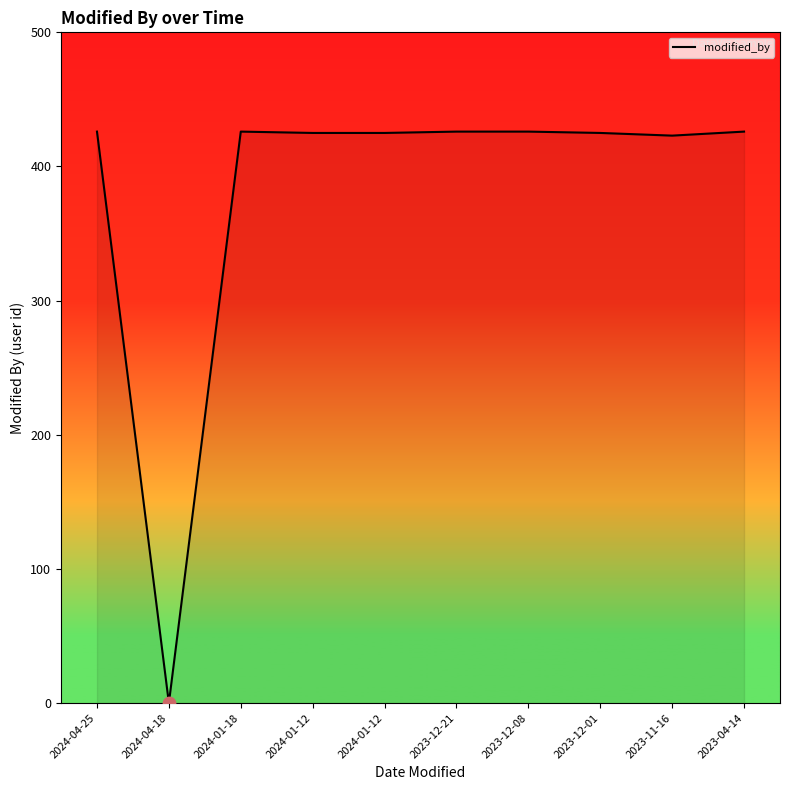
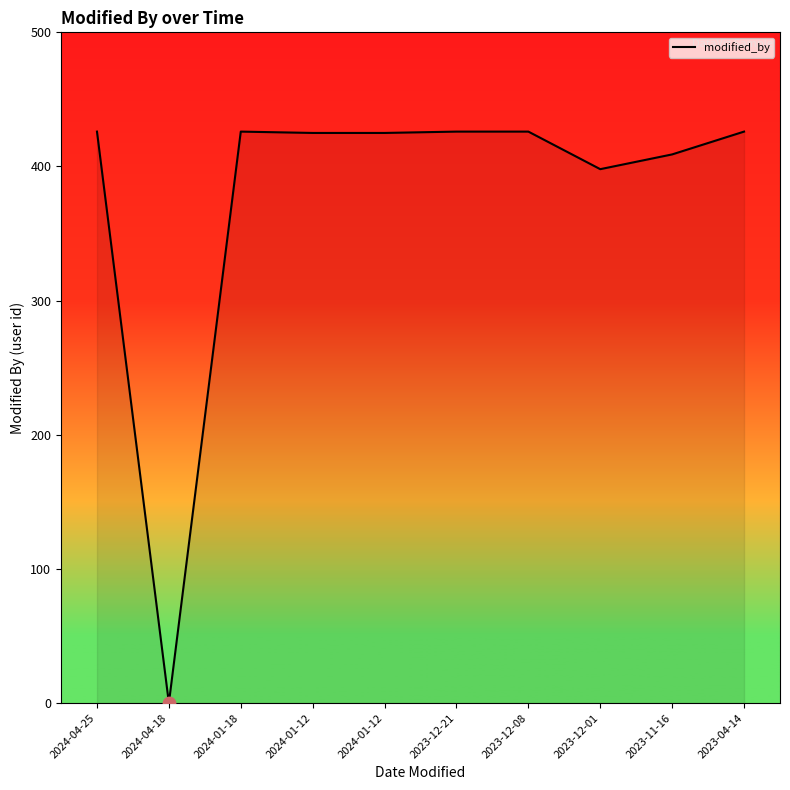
  {
    "modified_by": {
      "2024-04-25": 426,
      "2024-01-18": 426,
      "2023-12-21": 426,
      "2023-12-08": 426,
-     "2023-12-01": 425,
-     "2023-11-16": 423,
+     "2023-12-01": 398,
+     "2023-11-16": 409,
      "2023-04-14": 426
    }
  }
